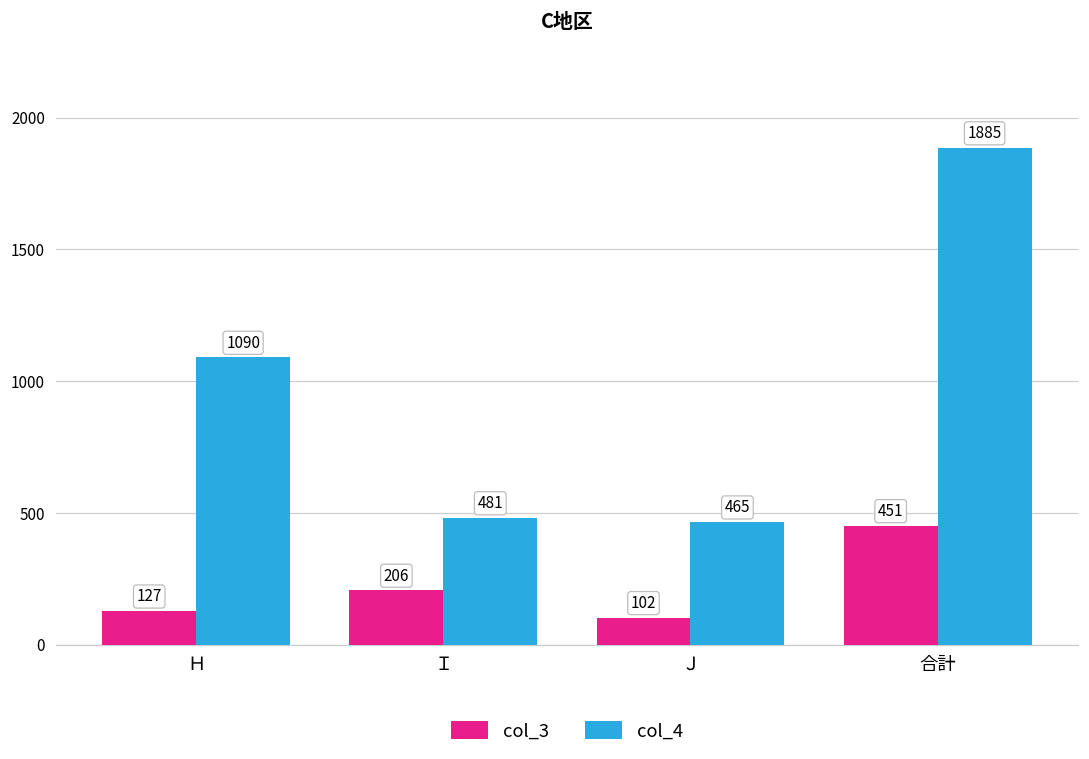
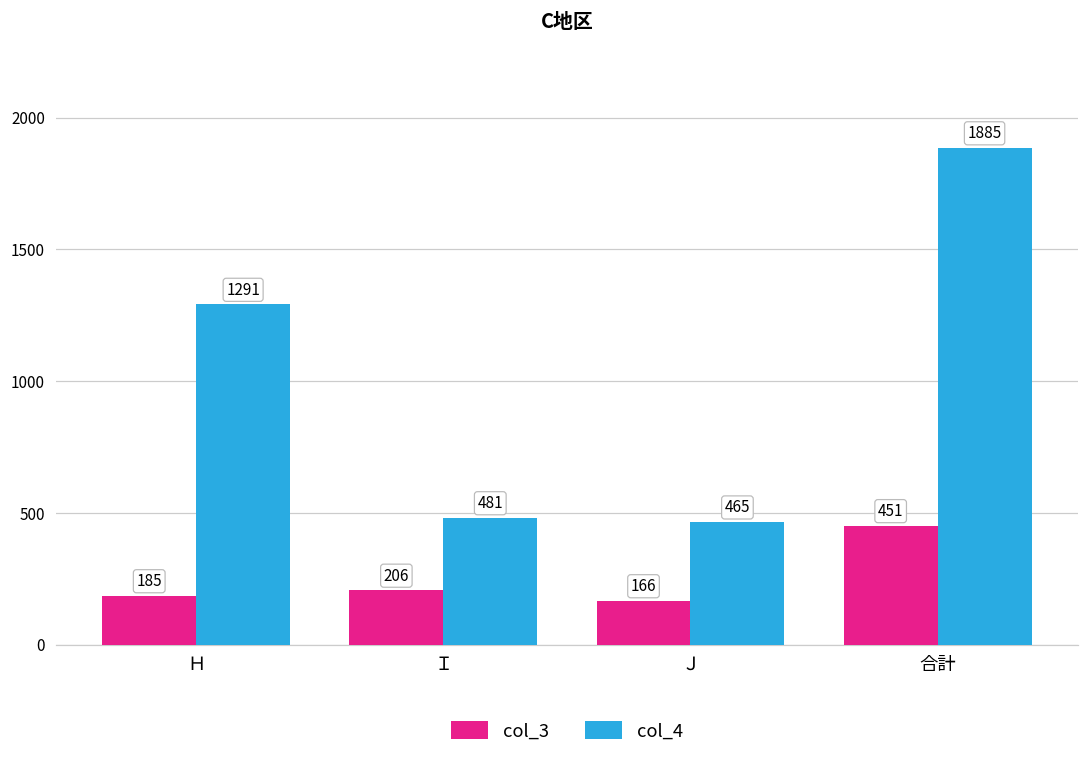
  {
    "col_3": {
-     "Ｈ": 127,
-     "Ｊ": 102
+     "Ｈ": 185,
+     "Ｊ": 166
    },
    "col_4": {
-     "Ｈ": 1090
+     "Ｈ": 1291
    }
  }
